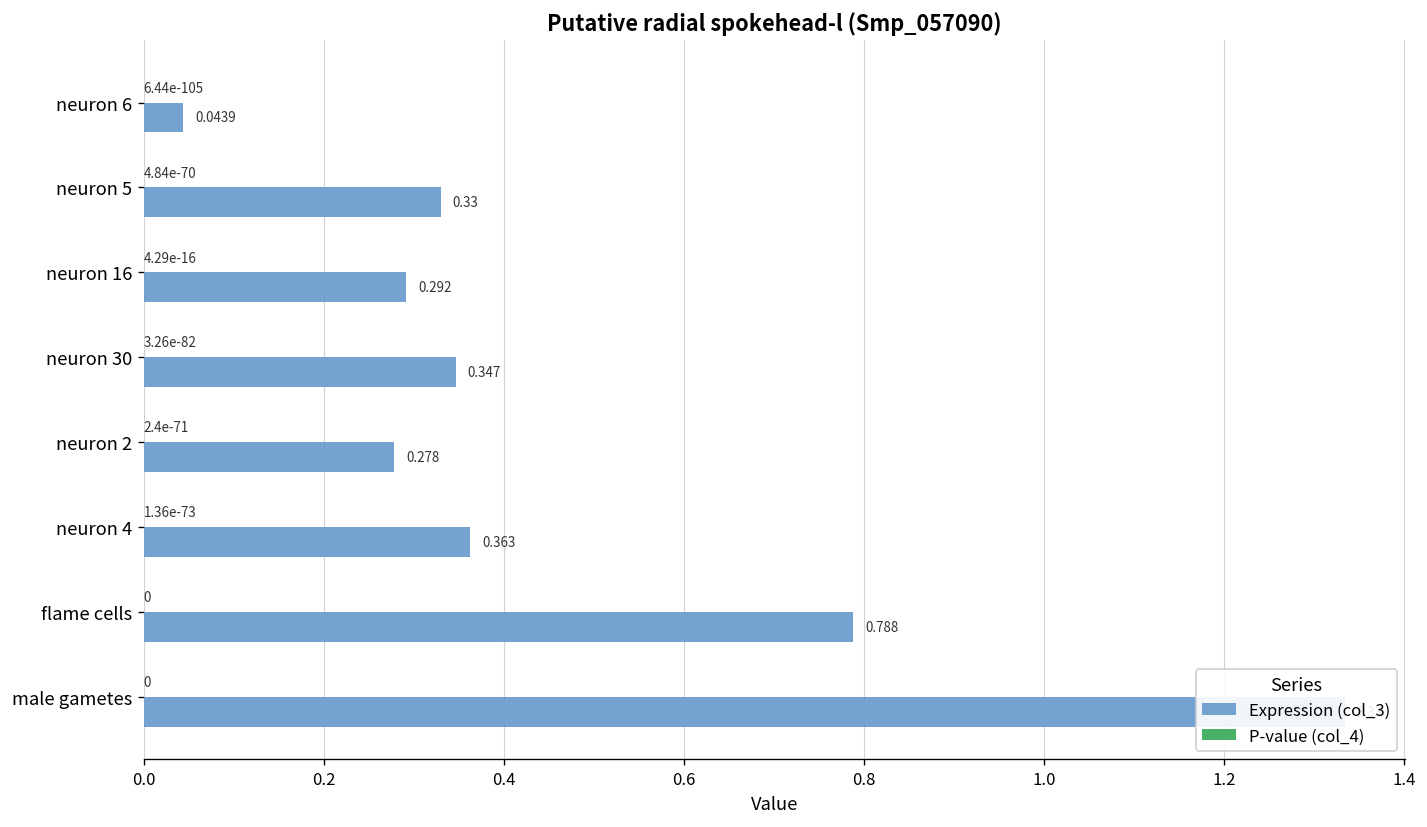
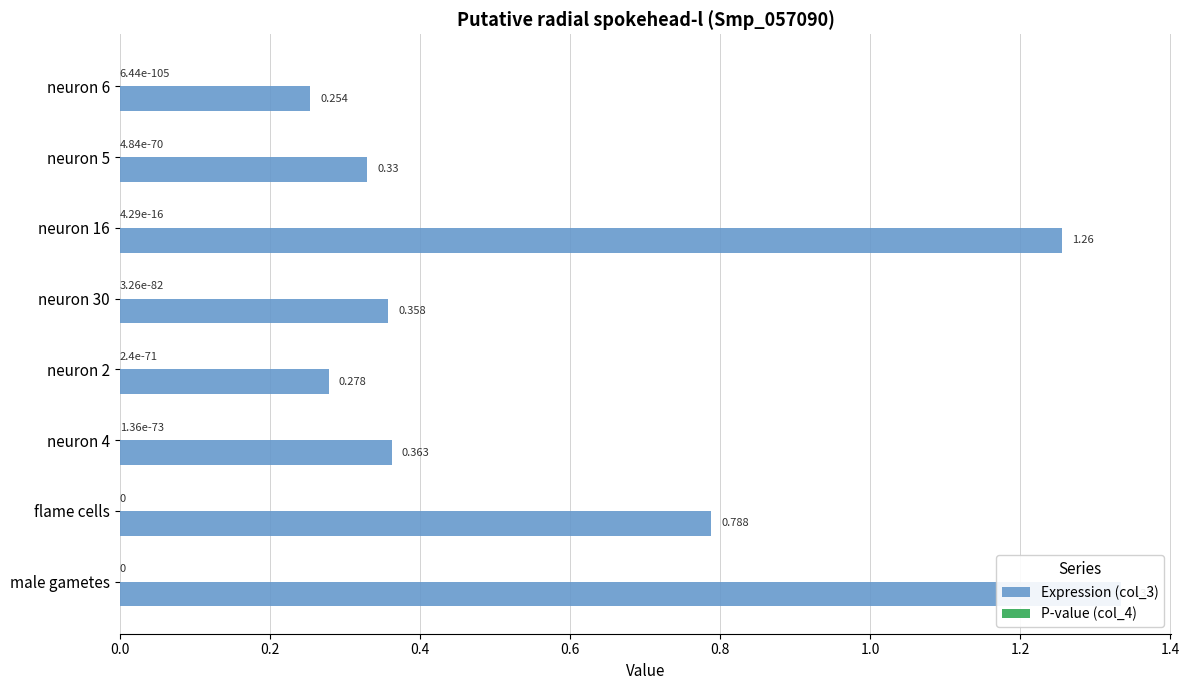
  {
    "Expression (col_3)": {
-     "neuron 6": "0.0439",
+     "neuron 6": "0.254",
      "neuron 5": "0.33",
-     "neuron 16": "0.292",
-     "neuron 30": "0.347",
+     "neuron 16": "1.26",
+     "neuron 30": "0.358",
      "neuron 2": "0.278",
      "neuron 4": "0.363",
      "flame cells": "0.788"
    },
    "P-value (col_4)": {
      "neuron 6": "6.44e-105",
      "neuron 5": "4.84e-70",
      "neuron 16": "4.29e-16",
      "neuron 30": "3.26e-82",
      "neuron 2": "2.4e-71",
      "neuron 4": "1.36e-73",
      "flame cells": "0",
      "male gametes": "0"
    }
  }
